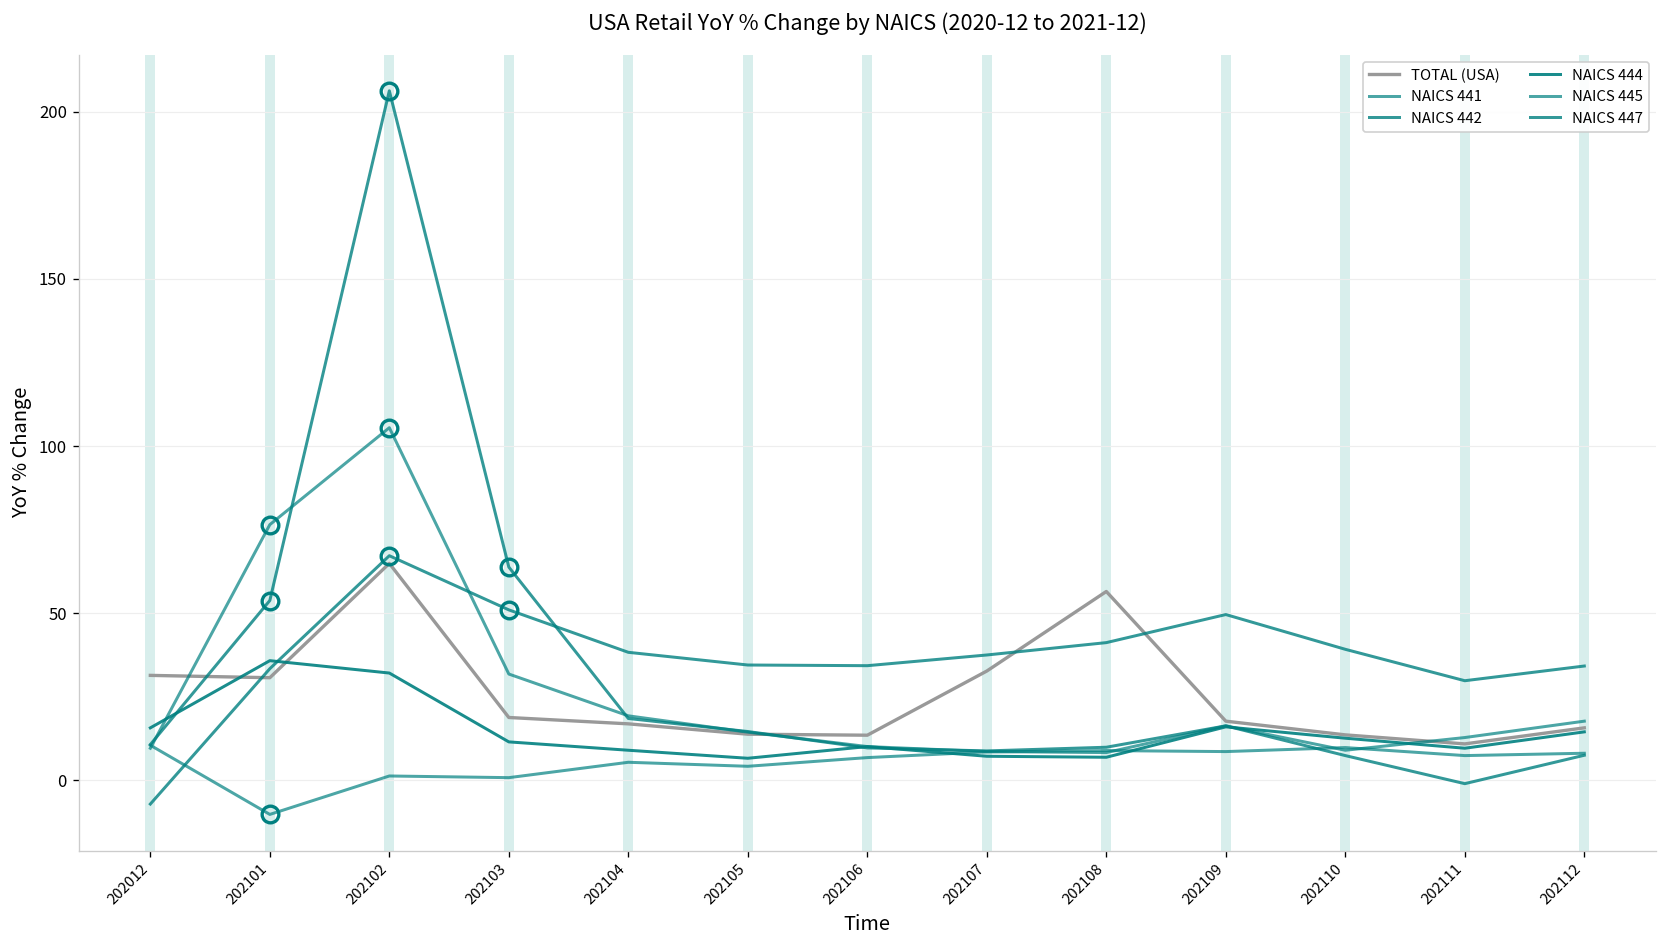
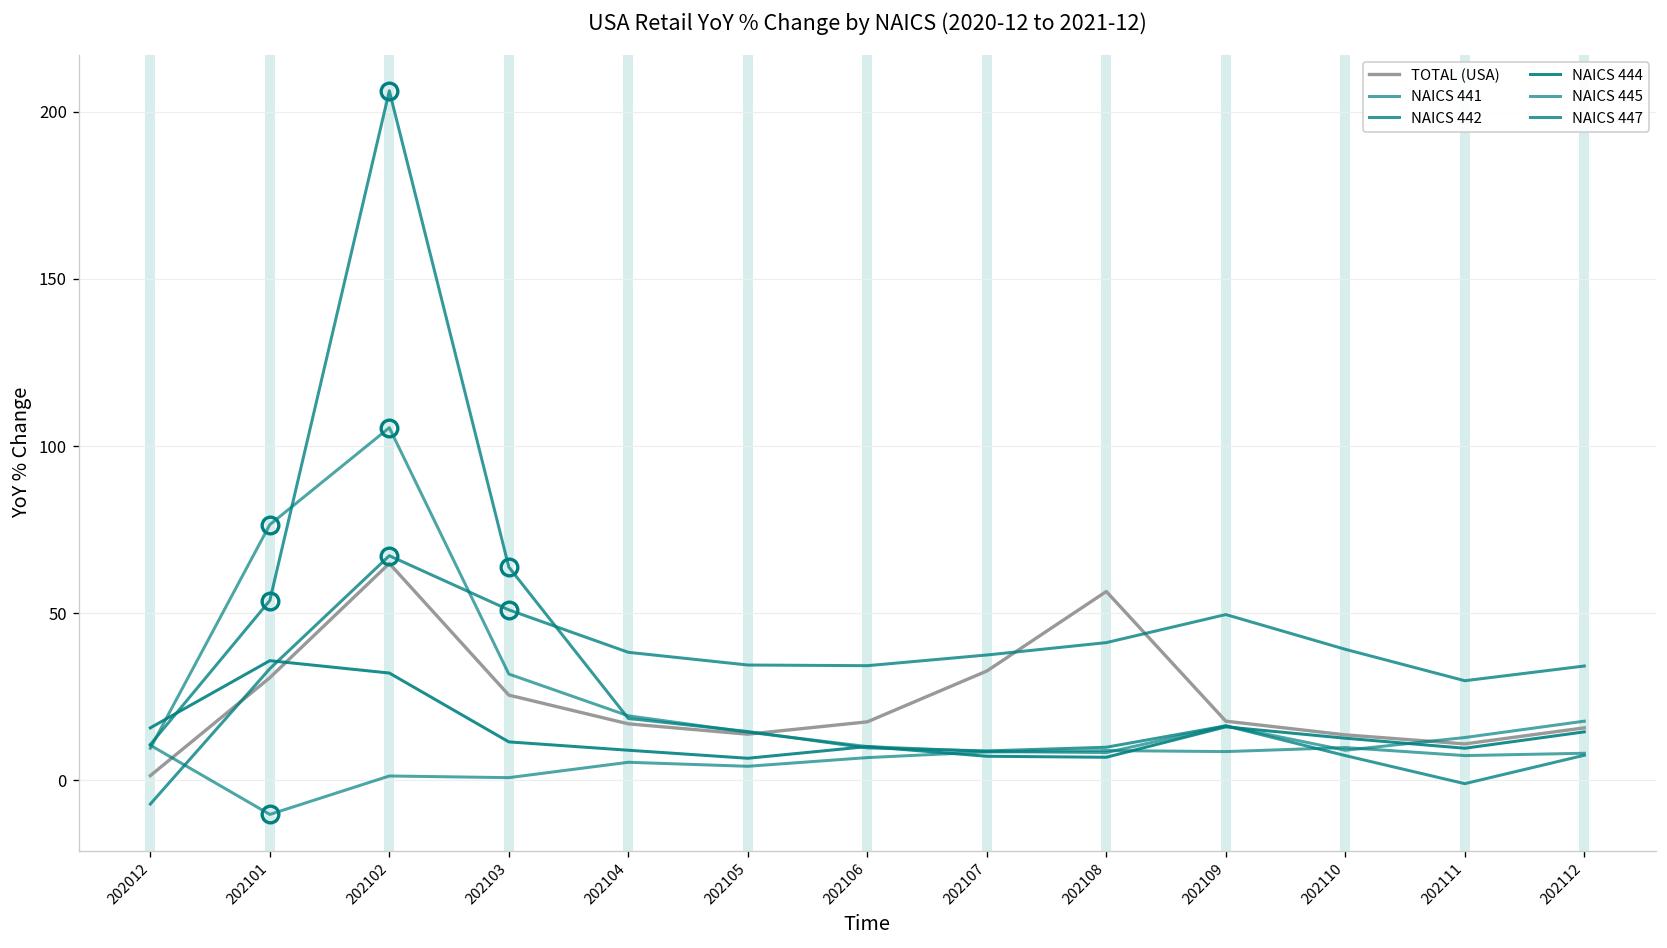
  {
    "TOTAL (USA)": {
-     "202012": 31,
+     "202012": 1,
      "202101": 31,
      "202102": 65,
-     "202103": 19,
+     "202103": 26,
      "202104": 17,
-     "202106": 14,
+     "202106": 18,
      "202107": 33,
      "202108": 57,
      "202109": 18,
      "202110": 14,
      "202111": 11,
      "202112": 16
    }
  }
